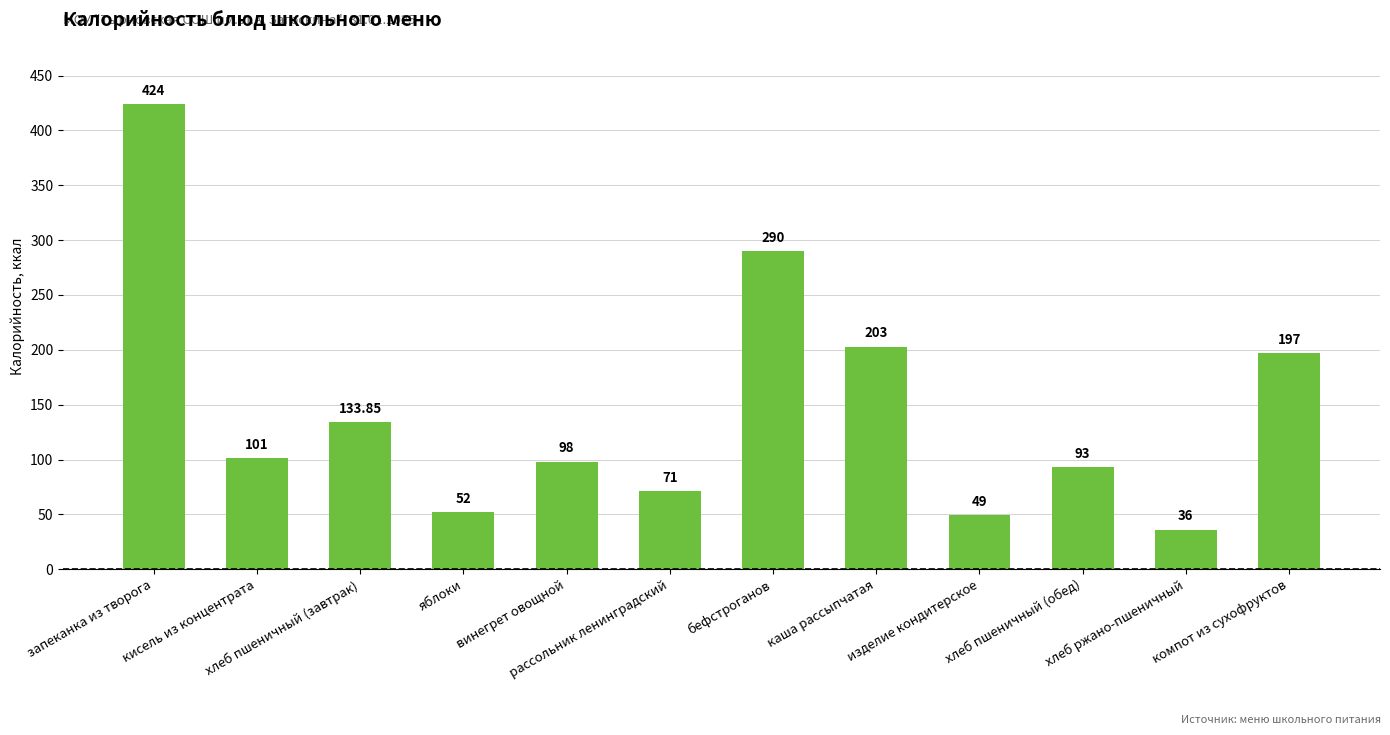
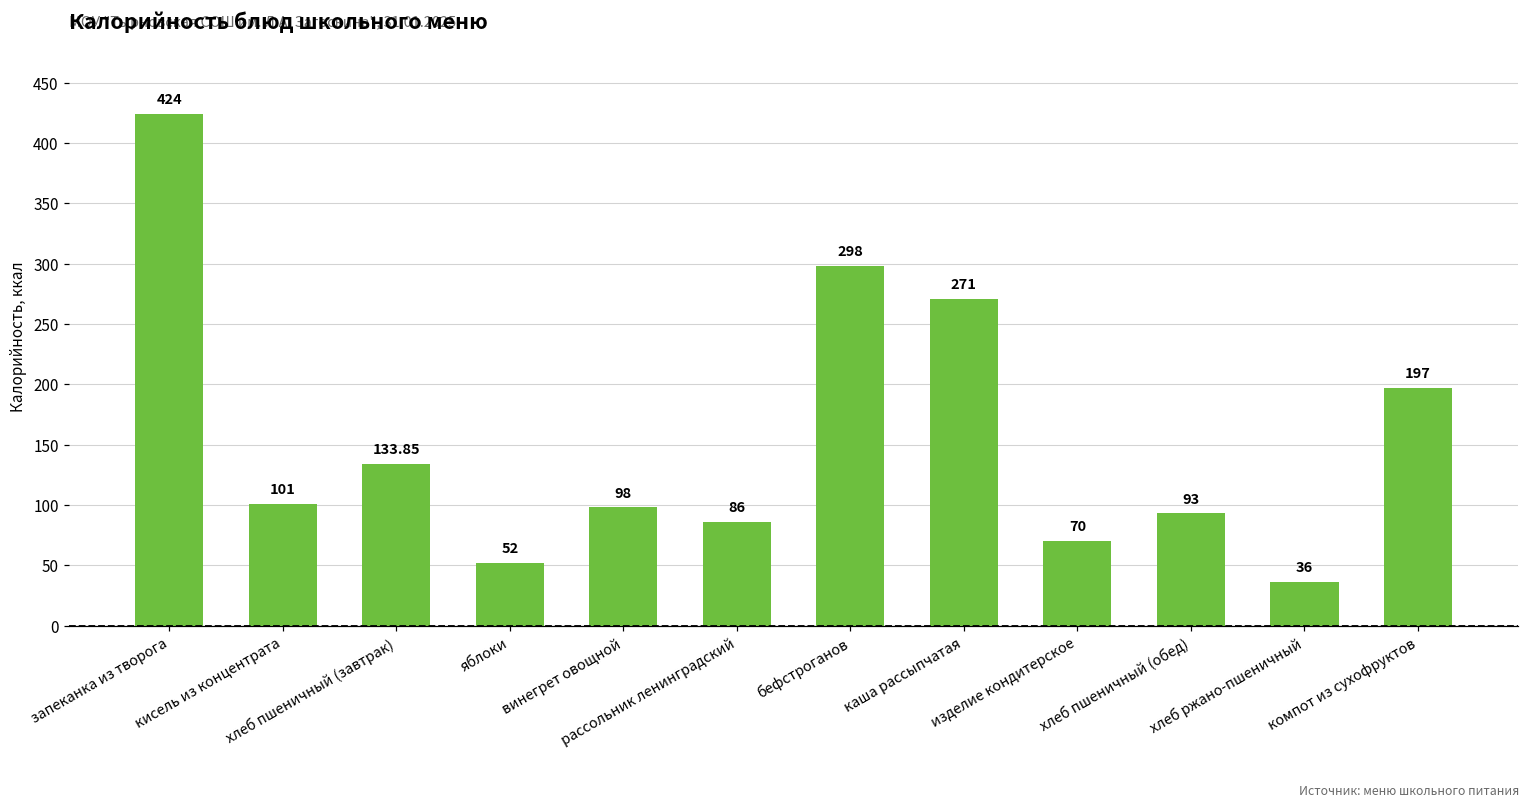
  {
    "запеканка из творога": 424,
    "кисель из концентрата": 101,
    "хлеб пшеничный (завтрак)": 133.85,
    "яблоки": 52,
    "винегрет овощной": 98,
-   "рассольник ленинградский": 71,
-   "бефстроганов": 290,
-   "каша рассыпчатая": 203,
-   "изделие кондитерское": 49,
+   "рассольник ленинградский": 86,
+   "бефстроганов": 298,
+   "каша рассыпчатая": 271,
+   "изделие кондитерское": 70,
    "хлеб пшеничный (обед)": 93,
    "хлеб ржано-пшеничный": 36,
    "компот из сухофруктов": 197
  }
